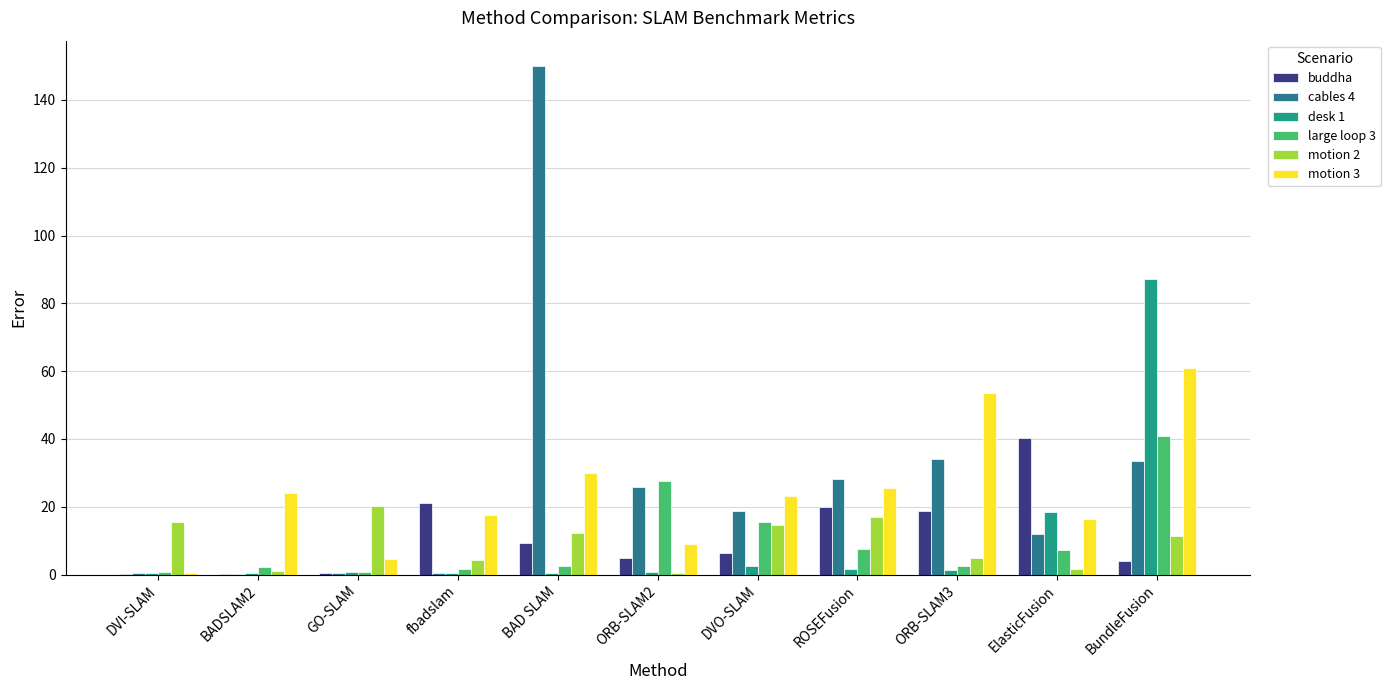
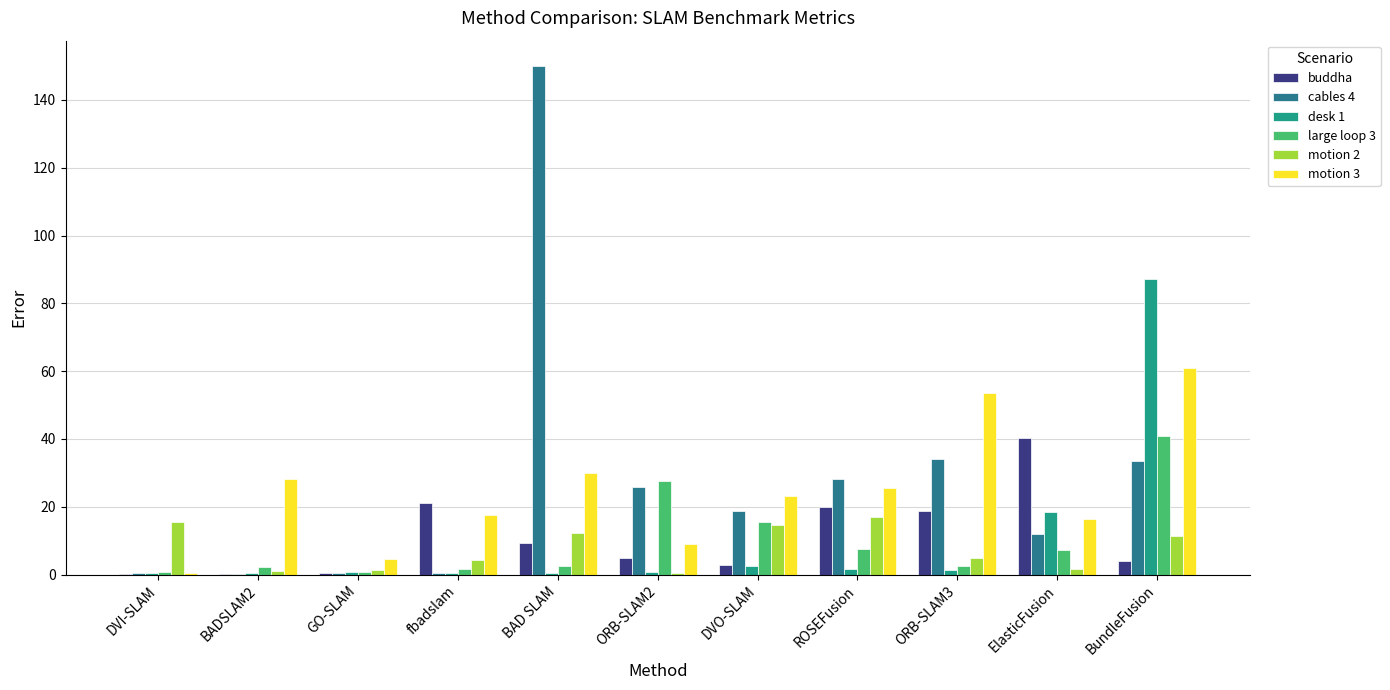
  {
    "buddha": {
      "fbadslam": 21,
      "BAD SLAM": 9,
      "ORB-SLAM2": 5,
-     "DVO-SLAM": 6,
+     "DVO-SLAM": 3,
      "ROSEFusion": 20,
      "ORB-SLAM3": 19,
      "ElasticFusion": 40,
      "BundleFusion": 4
    },
    "motion 2": {
      "DVI-SLAM": 15,
      "BADSLAM2": 1,
-     "GO-SLAM": 20,
+     "GO-SLAM": 1,
      "fbadslam": 4,
      "BAD SLAM": 12,
      "DVO-SLAM": 15,
      "ROSEFusion": 17,
      "ORB-SLAM3": 5,
      "ElasticFusion": 2,
      "BundleFusion": 11
    },
    "motion 3": {
-     "BADSLAM2": 24,
+     "BADSLAM2": 28,
      "GO-SLAM": 4,
      "fbadslam": 18,
      "BAD SLAM": 30,
      "ORB-SLAM2": 9,
      "DVO-SLAM": 23,
      "ROSEFusion": 26,
      "ORB-SLAM3": 54,
      "ElasticFusion": 16,
      "BundleFusion": 61
    }
  }
